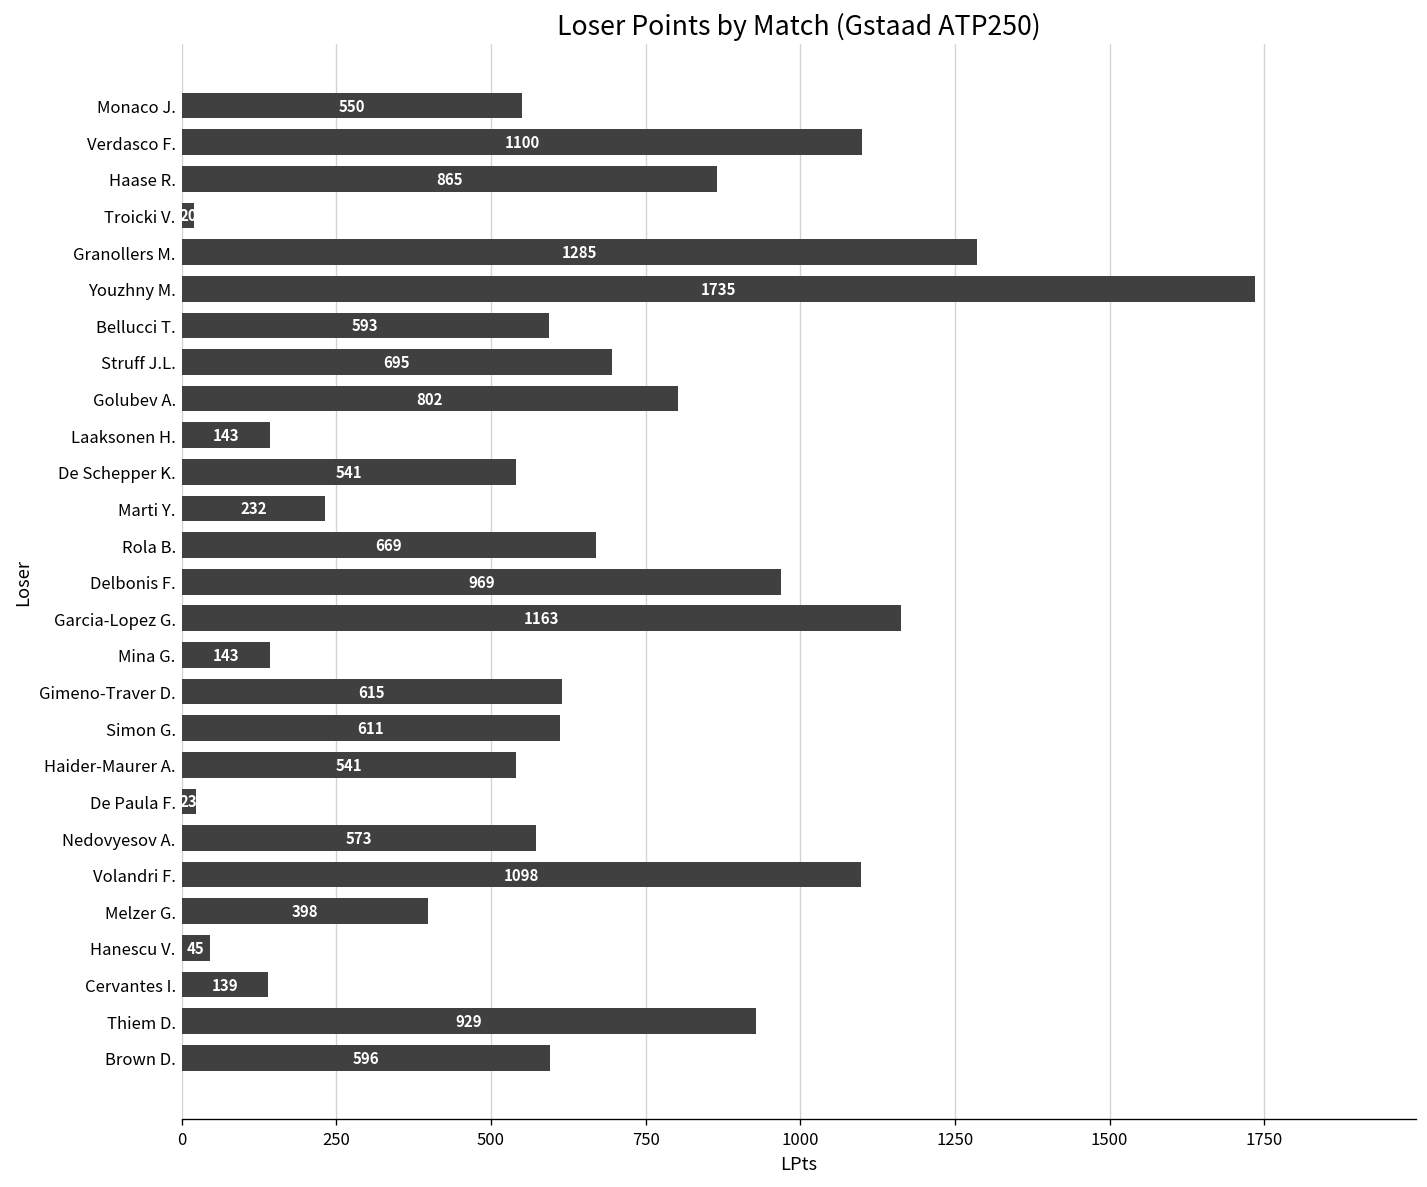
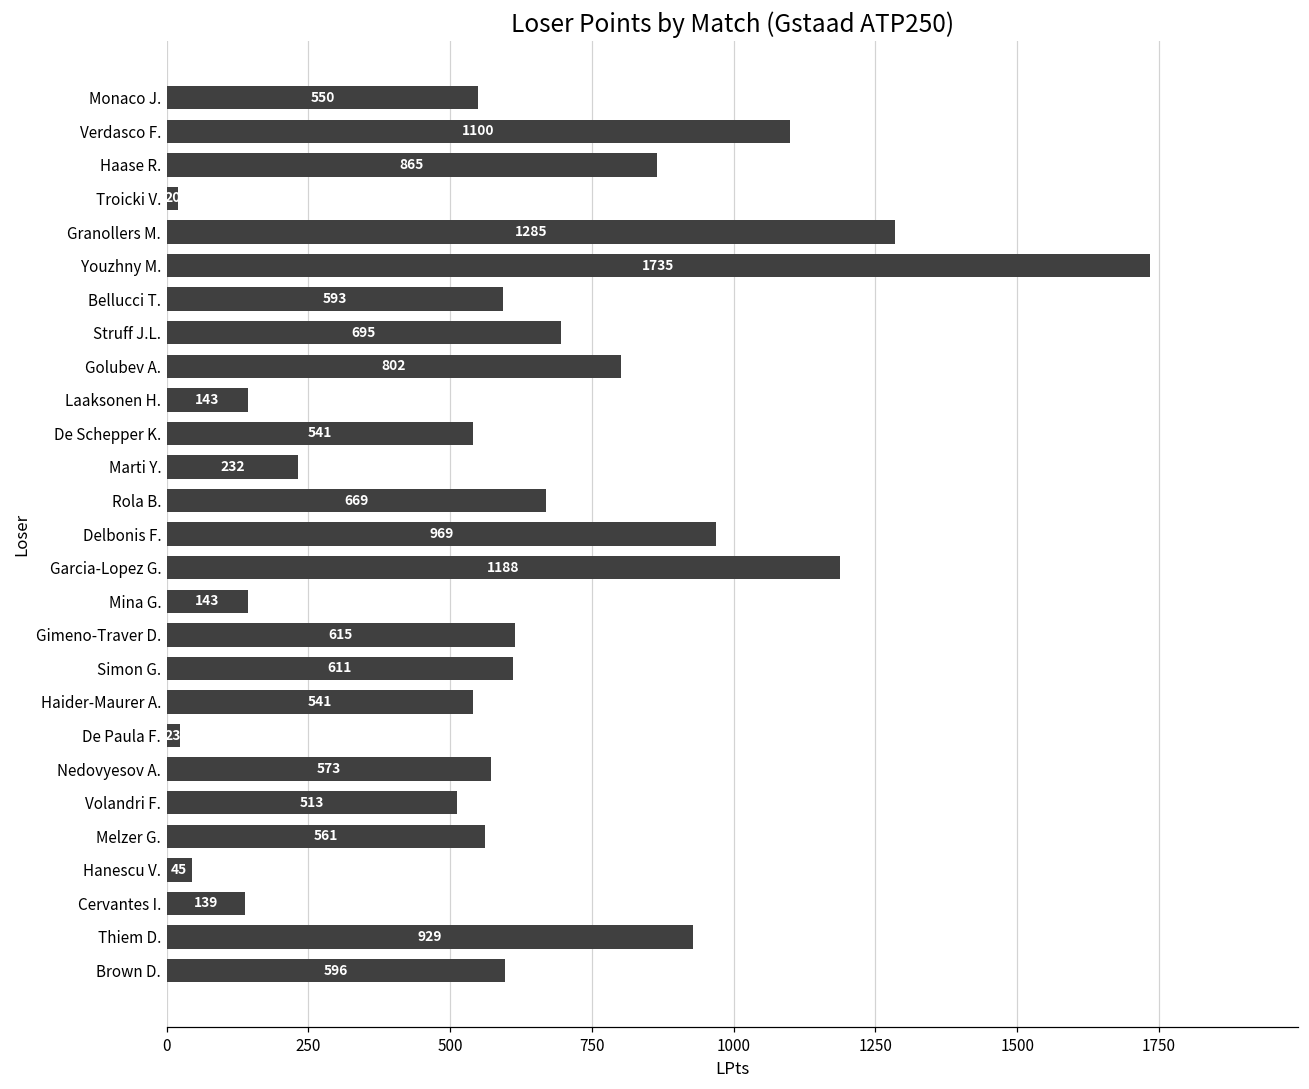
  {
    "Monaco J.": 550,
    "Verdasco F.": 1100,
    "Haase R.": 865,
    "Troicki V.": 20,
    "Granollers M.": 1285,
    "Youzhny M.": 1735,
    "Bellucci T.": 593,
    "Struff J.L.": 695,
    "Golubev A.": 802,
    "Laaksonen H.": 143,
    "De Schepper K.": 541,
    "Marti Y.": 232,
    "Rola B.": 669,
    "Delbonis F.": 969,
-   "Garcia-Lopez G.": 1163,
+   "Garcia-Lopez G.": 1188,
    "Mina G.": 143,
    "Gimeno-Traver D.": 615,
    "Simon G.": 611,
    "Haider-Maurer A.": 541,
    "De Paula F.": 23,
    "Nedovyesov A.": 573,
-   "Volandri F.": 1098,
-   "Melzer G.": 398,
+   "Volandri F.": 513,
+   "Melzer G.": 561,
    "Hanescu V.": 45,
    "Cervantes I.": 139,
    "Thiem D.": 929,
    "Brown D.": 596
  }
